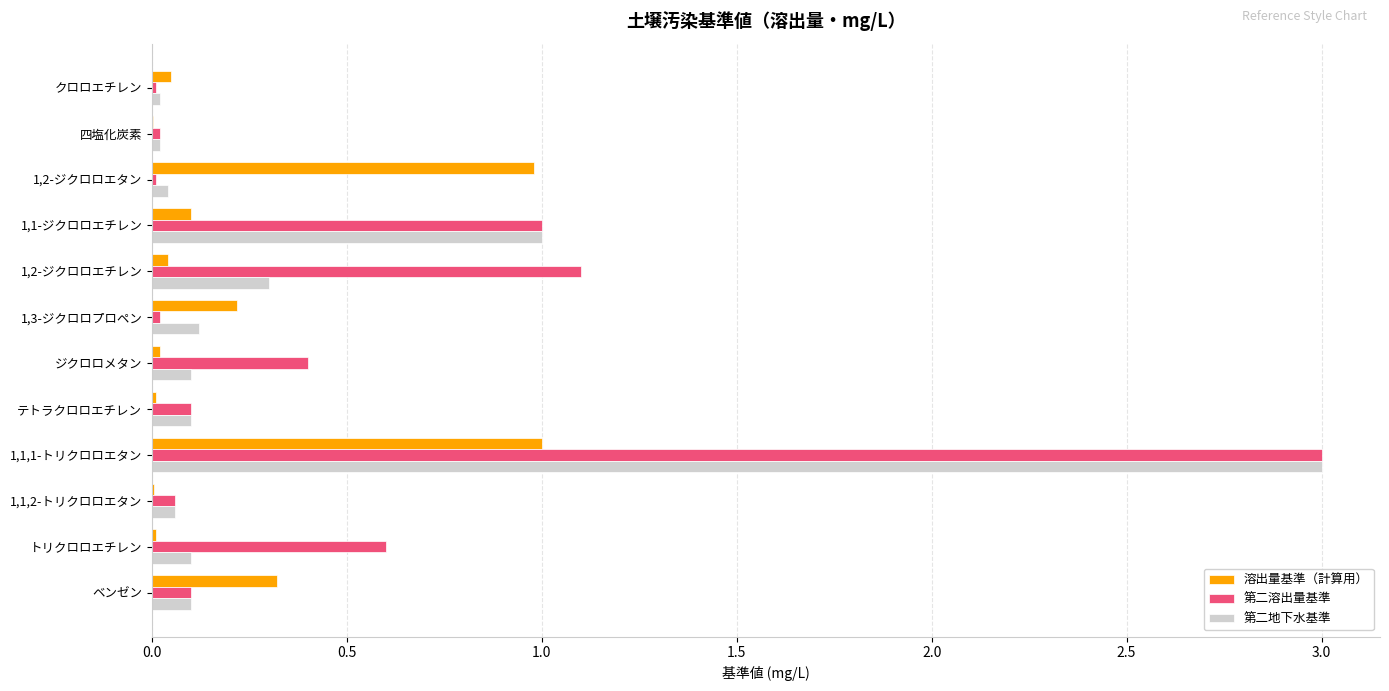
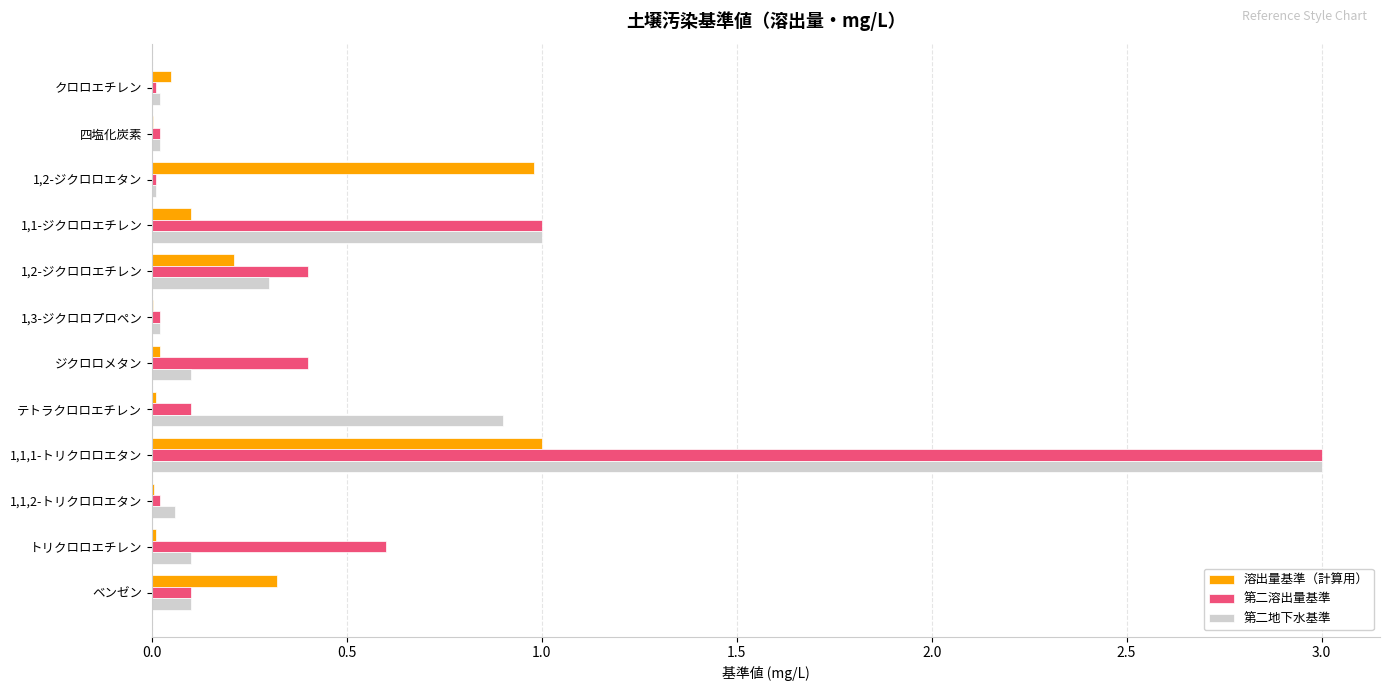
  {
    "溶出量基準（計算用）": {
      "クロロエチレン": 0.05,
      "1,2-ジクロロエタン": 0.98,
      "1,1-ジクロロエチレン": 0.10,
-     "1,2-ジクロロエチレン": 0.04,
-     "1,3-ジクロロプロペン": 0.22,
+     "1,2-ジクロロエチレン": 0.21,
+     "1,3-ジクロロプロペン": 0.00,
      "ジクロロメタン": 0.02,
      "テトラクロロエチレン": 0.01,
      "1,1,1-トリクロロエタン": 1.00,
      "トリクロロエチレン": 0.01,
      "ベンゼン": 0.32
    },
    "第二溶出量基準": {
      "クロロエチレン": 0.01,
      "四塩化炭素": 0.02,
      "1,2-ジクロロエタン": 0.01,
      "1,1-ジクロロエチレン": 1.00,
-     "1,2-ジクロロエチレン": 1.1,
+     "1,2-ジクロロエチレン": 0.4,
      "1,3-ジクロロプロペン": 0.02,
      "ジクロロメタン": 0.40,
      "テトラクロロエチレン": 0.10,
      "1,1,1-トリクロロエタン": 3.00,
-     "1,1,2-トリクロロエタン": 0.06,
+     "1,1,2-トリクロロエタン": 0.02,
      "トリクロロエチレン": 0.60,
      "ベンゼン": 0.10
    },
    "第二地下水基準": {
      "クロロエチレン": 0.02,
      "四塩化炭素": 0.02,
-     "1,2-ジクロロエタン": 0.04,
+     "1,2-ジクロロエタン": 0.01,
      "1,1-ジクロロエチレン": 1.00,
      "1,2-ジクロロエチレン": 0.30,
-     "1,3-ジクロロプロペン": 0.12,
+     "1,3-ジクロロプロペン": 0.02,
      "ジクロロメタン": 0.10,
-     "テトラクロロエチレン": 0.1,
+     "テトラクロロエチレン": 0.9,
      "1,1,1-トリクロロエタン": 3.00,
      "1,1,2-トリクロロエタン": 0.06,
      "トリクロロエチレン": 0.10,
      "ベンゼン": 0.10
    }
  }
